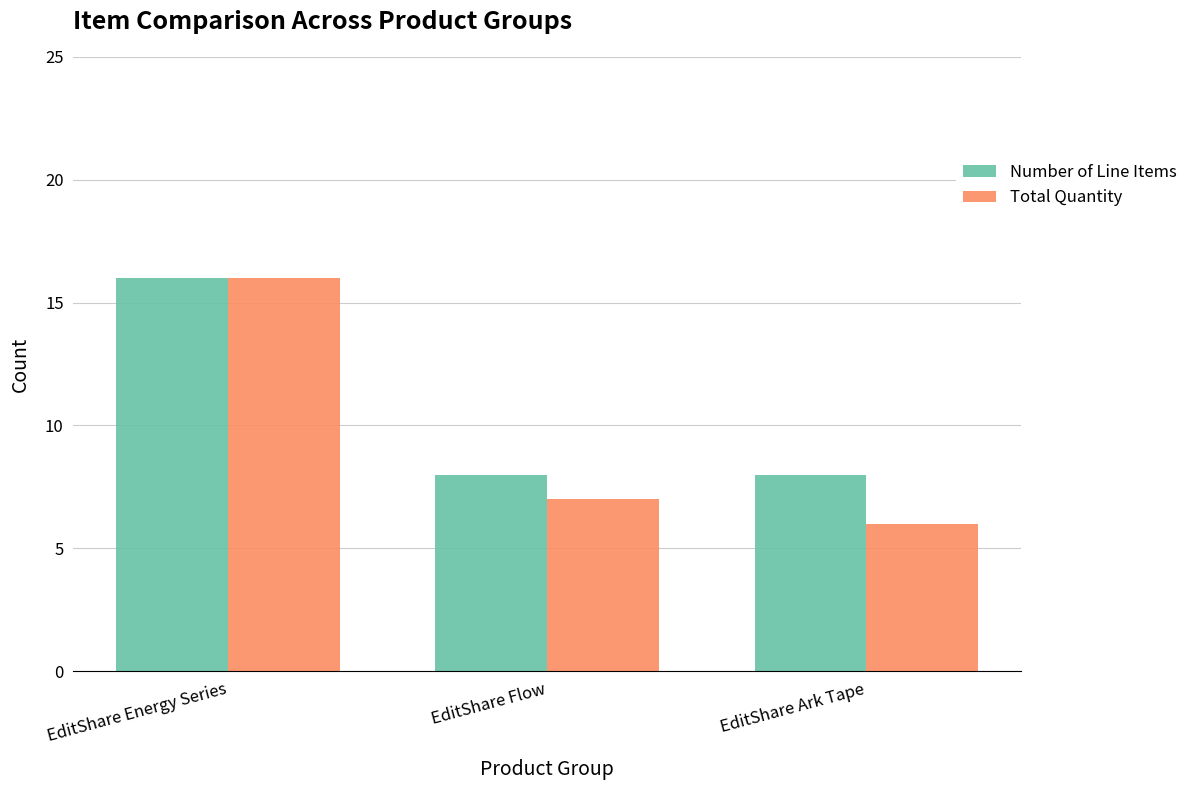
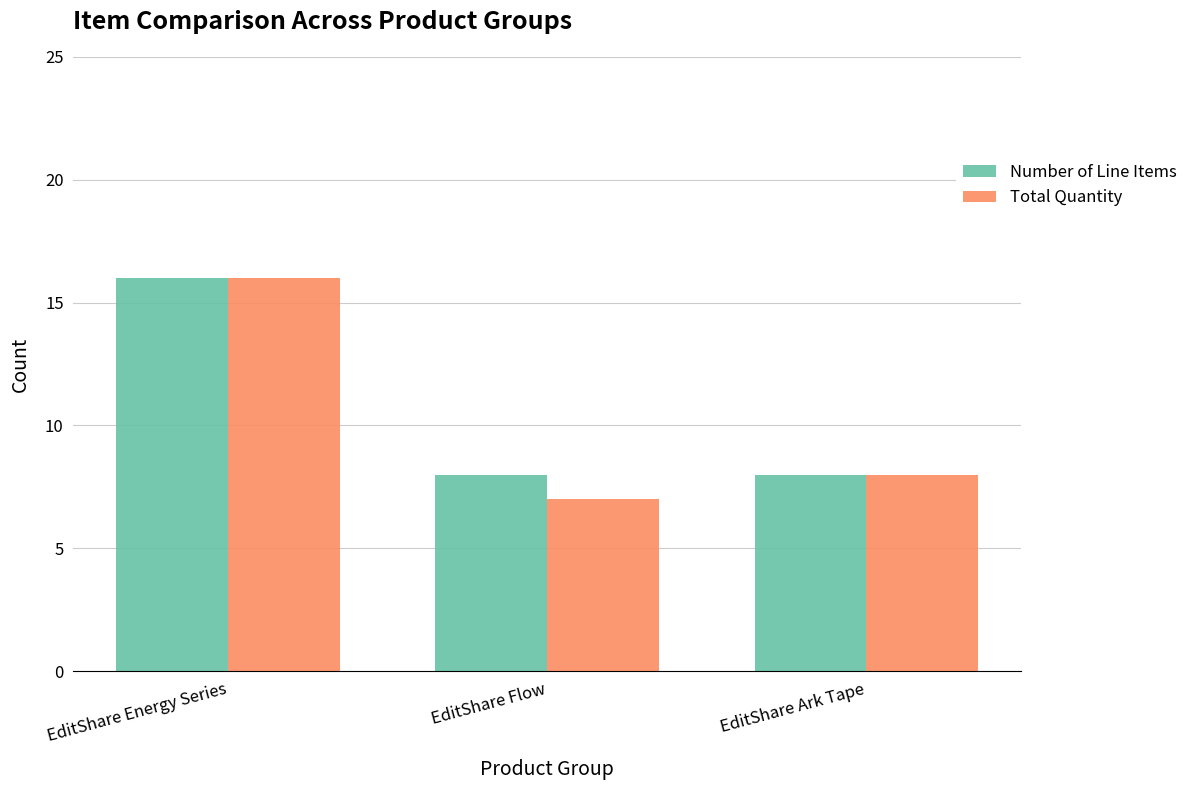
  {
    "Number of Line Items": {
      "EditShare Energy Series": 16,
      "EditShare Flow": 8,
      "EditShare Ark Tape": 8
    },
    "Total Quantity": {
      "EditShare Energy Series": 16,
      "EditShare Flow": 7,
-     "EditShare Ark Tape": 6
+     "EditShare Ark Tape": 8
    }
  }
